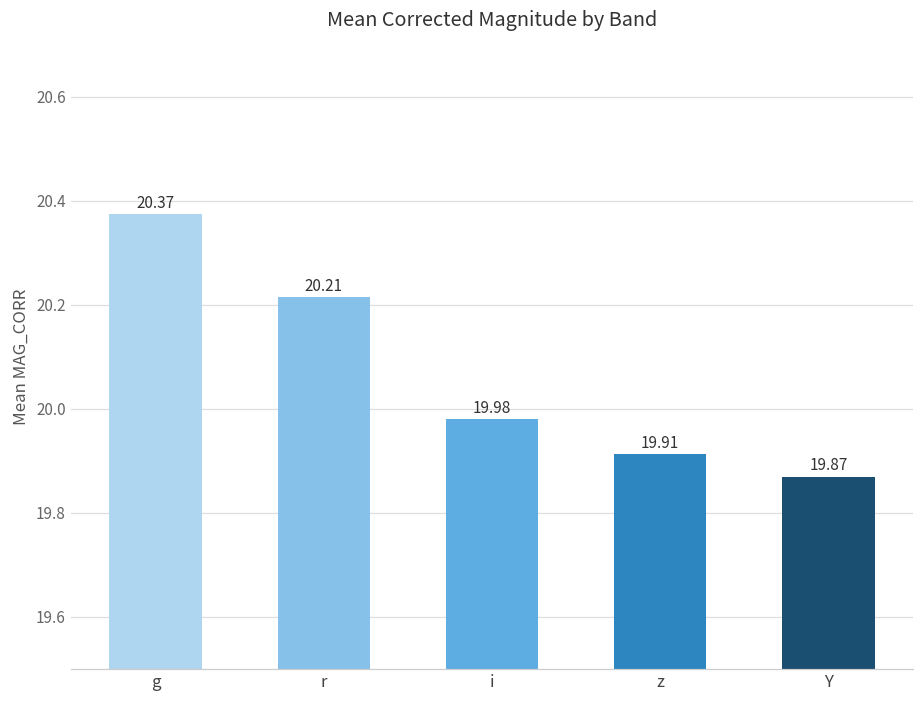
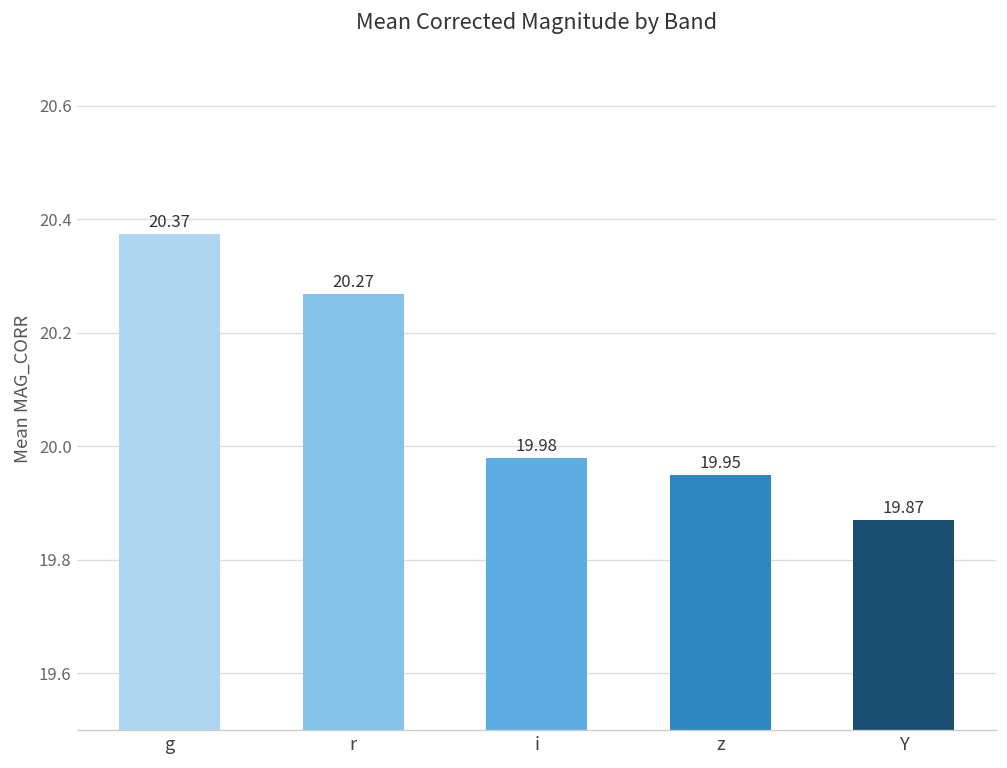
  {
    "g": 20.37,
-   "r": 20.21,
+   "r": 20.27,
    "i": 19.98,
-   "z": 19.91,
+   "z": 19.95,
    "Y": 19.87
  }
